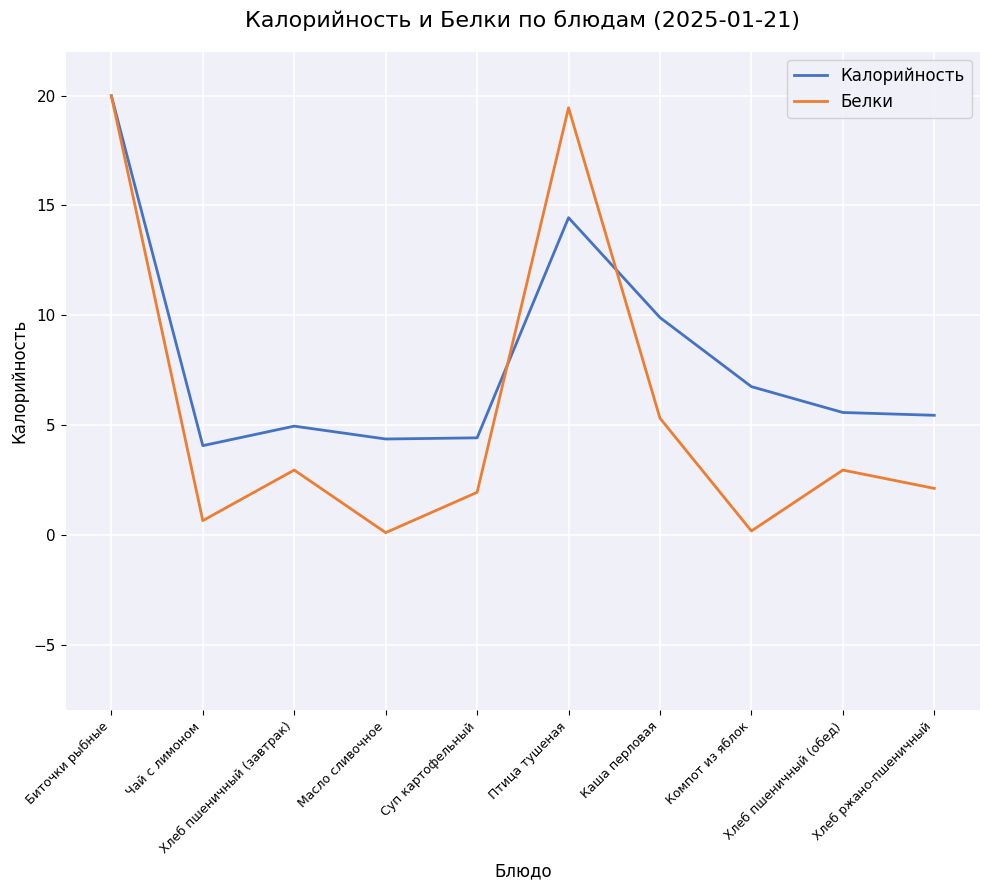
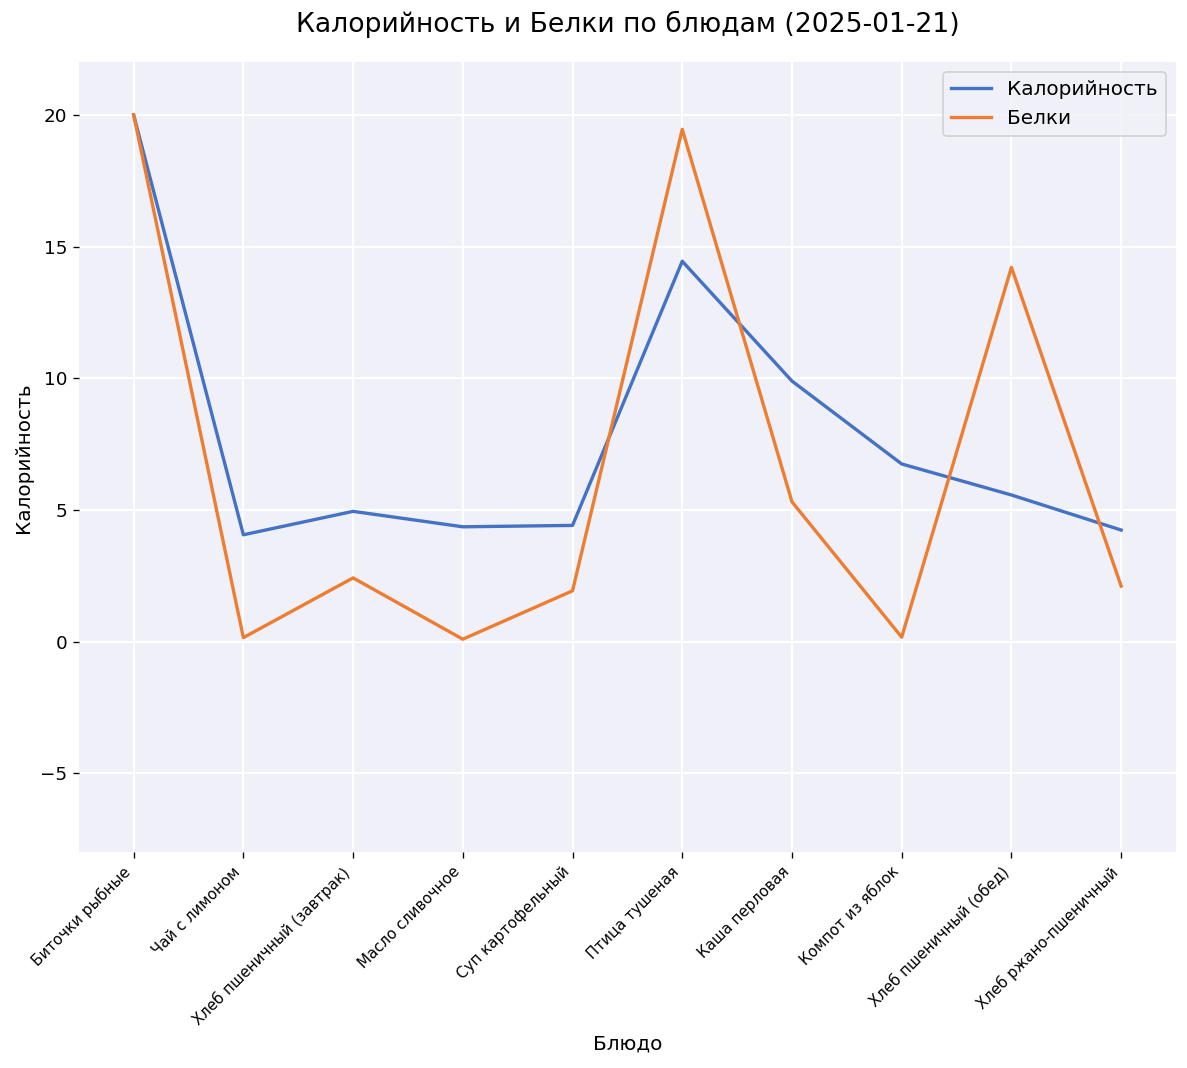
  {
    "Калорийность": {
      "Чай с лимоном": 4.1,
      "Хлеб пшеничный (завтрак)": 4.9,
      "Масло сливочное": 4.4,
      "Суп картофельный": 4.4,
      "Птица тушеная": 14.4,
      "Каша перловая": 9.9,
      "Компот из яблок": 6.7,
      "Хлеб пшеничный (обед)": 5.6,
-     "Хлеб ржано-пшеничный": 5.4
+     "Хлеб ржано-пшеничный": 4.2
    },
    "Белки": {
-     "Чай с лимоном": 0.6,
-     "Хлеб пшеничный (завтрак)": 2.9,
+     "Чай с лимоном": 0.2,
+     "Хлеб пшеничный (завтрак)": 2.4,
      "Масло сливочное": 0.1,
      "Суп картофельный": 1.9,
      "Птица тушеная": 19.5,
      "Каша перловая": 5.3,
      "Компот из яблок": 0.2,
-     "Хлеб пшеничный (обед)": 2.9,
+     "Хлеб пшеничный (обед)": 14.2,
      "Хлеб ржано-пшеничный": 2.1
    }
  }
